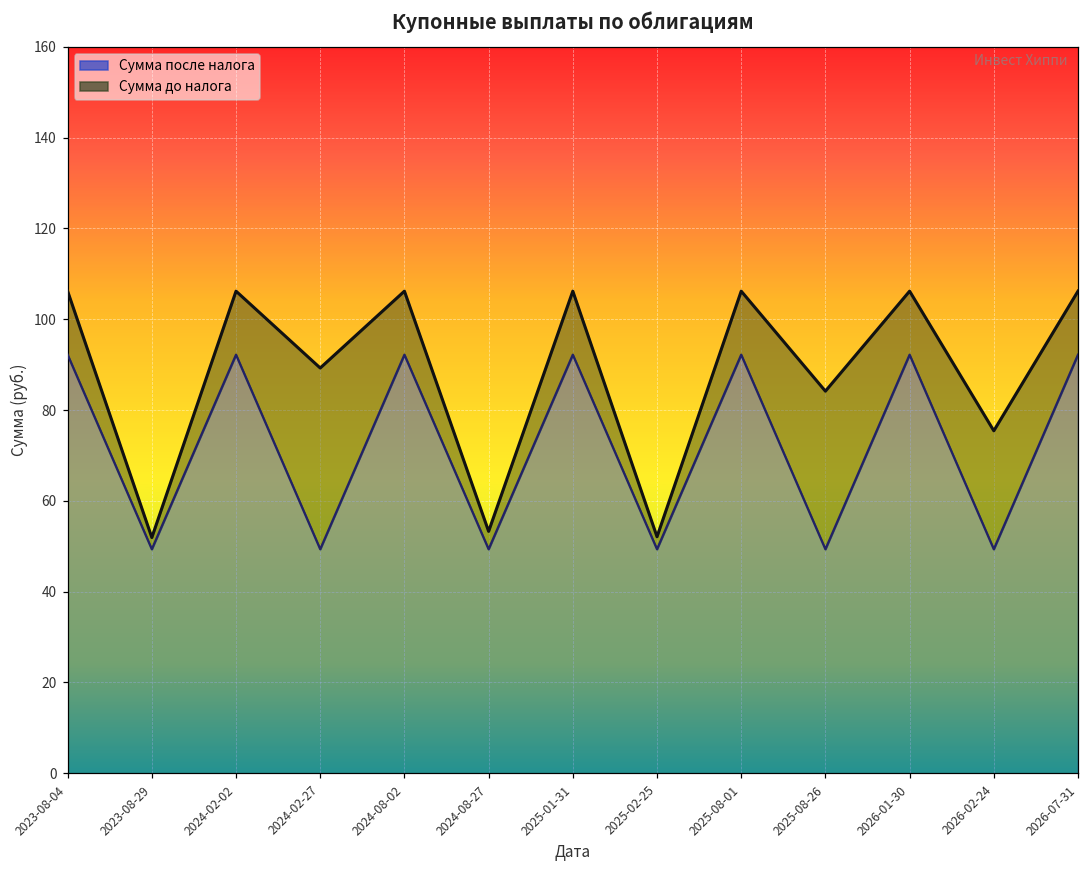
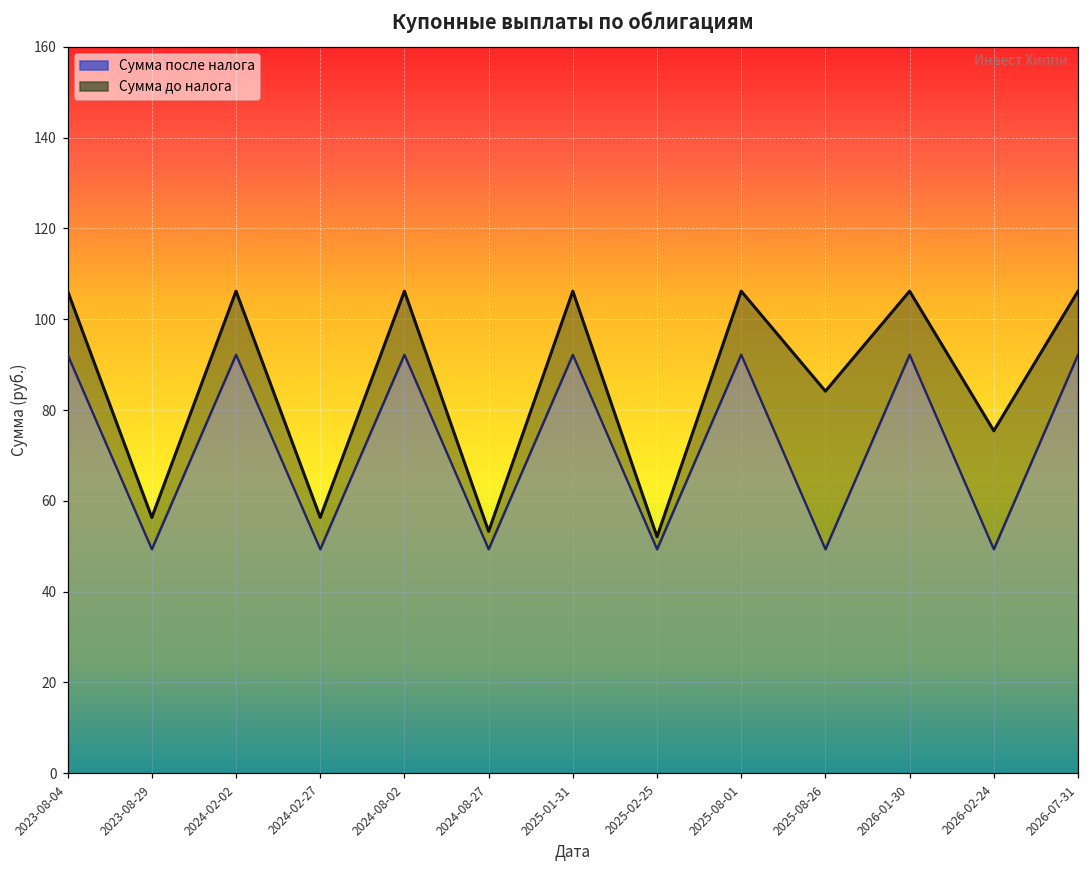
  {
    "Сумма до налога": {
      "2023-08-04": 106,
-     "2023-08-29": 52,
+     "2023-08-29": 56,
      "2024-02-02": 106,
-     "2024-02-27": 89,
+     "2024-02-27": 56,
      "2024-08-02": 106,
      "2024-08-27": 53,
      "2025-01-31": 106,
      "2025-02-25": 52,
      "2025-08-01": 106,
      "2025-08-26": 84,
      "2026-01-30": 106,
      "2026-02-24": 75,
      "2026-07-31": 106
    },
    "Сумма после налога": {
      "2023-08-04": 92,
      "2023-08-29": 49,
      "2024-02-02": 92,
      "2024-02-27": 49,
      "2024-08-02": 92,
      "2024-08-27": 49,
      "2025-01-31": 92,
      "2025-02-25": 49,
      "2025-08-01": 92,
      "2025-08-26": 49,
      "2026-01-30": 92,
      "2026-02-24": 49,
      "2026-07-31": 92
    }
  }
